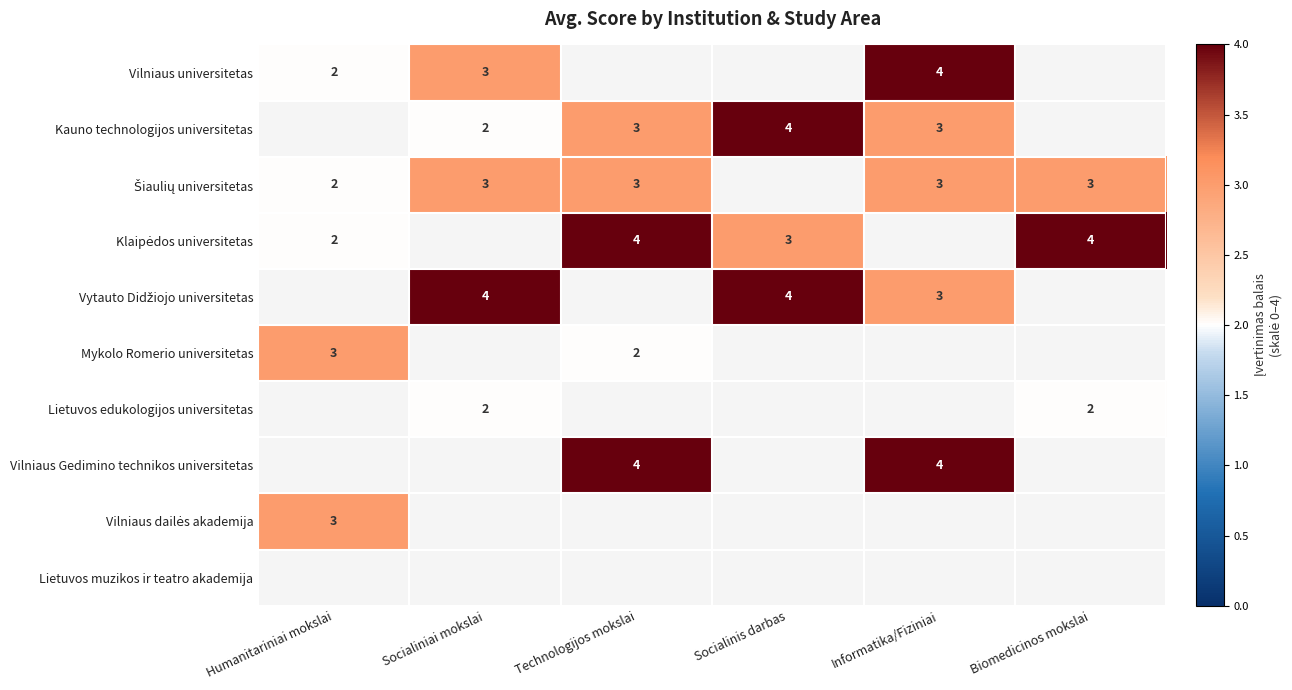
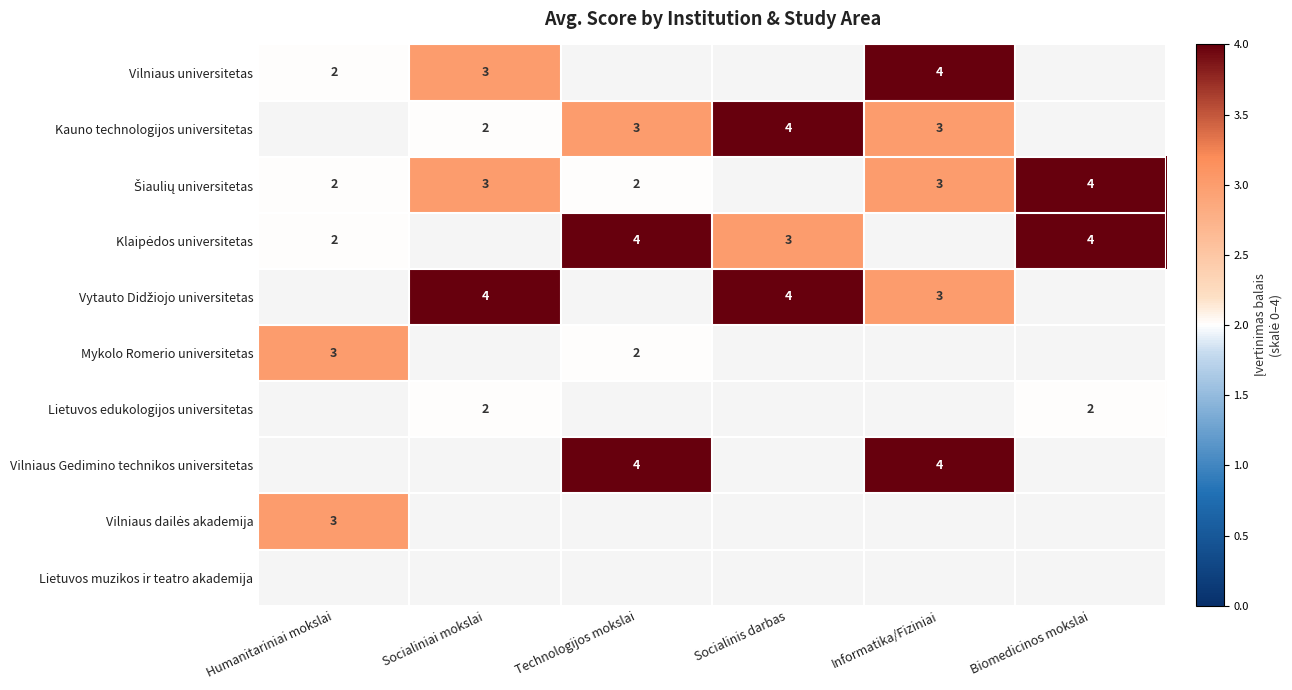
  {
    "Vilniaus universitetas": {
      "Humanitariniai mokslai": 2,
      "Socialiniai mokslai": 3,
      "Informatika/Fiziniai": 4
    },
    "Kauno technologijos universitetas": {
      "Socialiniai mokslai": 2,
      "Technologijos mokslai": 3,
      "Socialinis darbas": 4,
      "Informatika/Fiziniai": 3
    },
    "Šiaulių universitetas": {
      "Humanitariniai mokslai": 2,
      "Socialiniai mokslai": 3,
-     "Technologijos mokslai": 3,
+     "Technologijos mokslai": 2,
      "Informatika/Fiziniai": 3,
-     "Biomedicinos mokslai": 3
+     "Biomedicinos mokslai": 4
    },
    "Klaipėdos universitetas": {
      "Humanitariniai mokslai": 2,
      "Technologijos mokslai": 4,
      "Socialinis darbas": 3,
      "Biomedicinos mokslai": 4
    },
    "Vytauto Didžiojo universitetas": {
      "Socialiniai mokslai": 4,
      "Socialinis darbas": 4,
      "Informatika/Fiziniai": 3
    },
    "Mykolo Romerio universitetas": {
      "Humanitariniai mokslai": 3,
      "Technologijos mokslai": 2
    },
    "Lietuvos edukologijos universitetas": {
      "Socialiniai mokslai": 2,
      "Biomedicinos mokslai": 2
    },
    "Vilniaus Gedimino technikos universitetas": {
      "Technologijos mokslai": 4,
      "Informatika/Fiziniai": 4
    },
    "Vilniaus dailės akademija": {
      "Humanitariniai mokslai": 3
    }
  }
